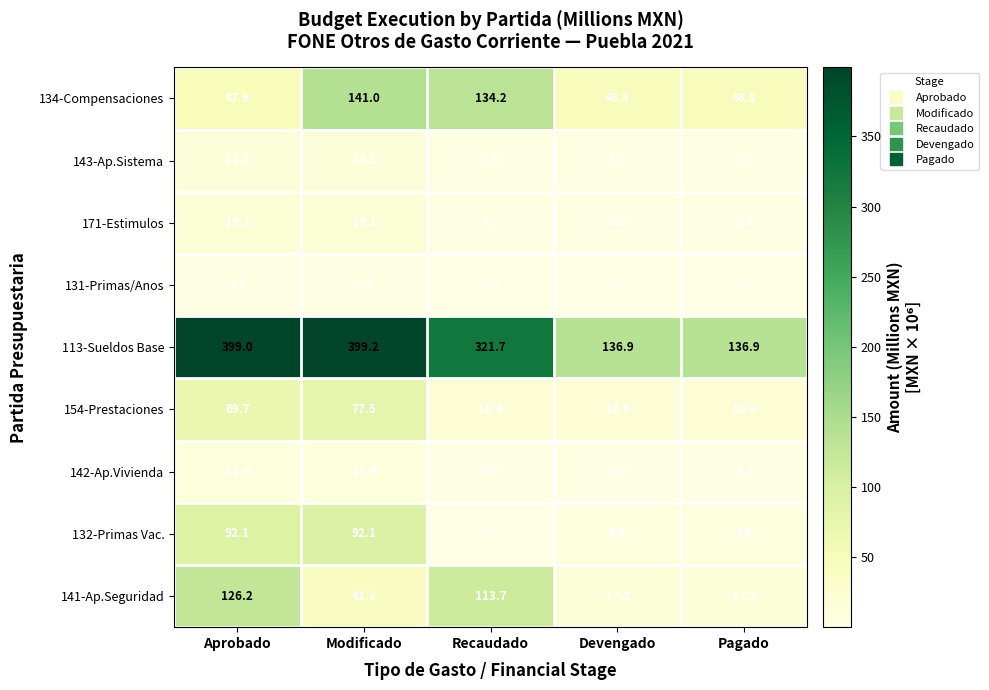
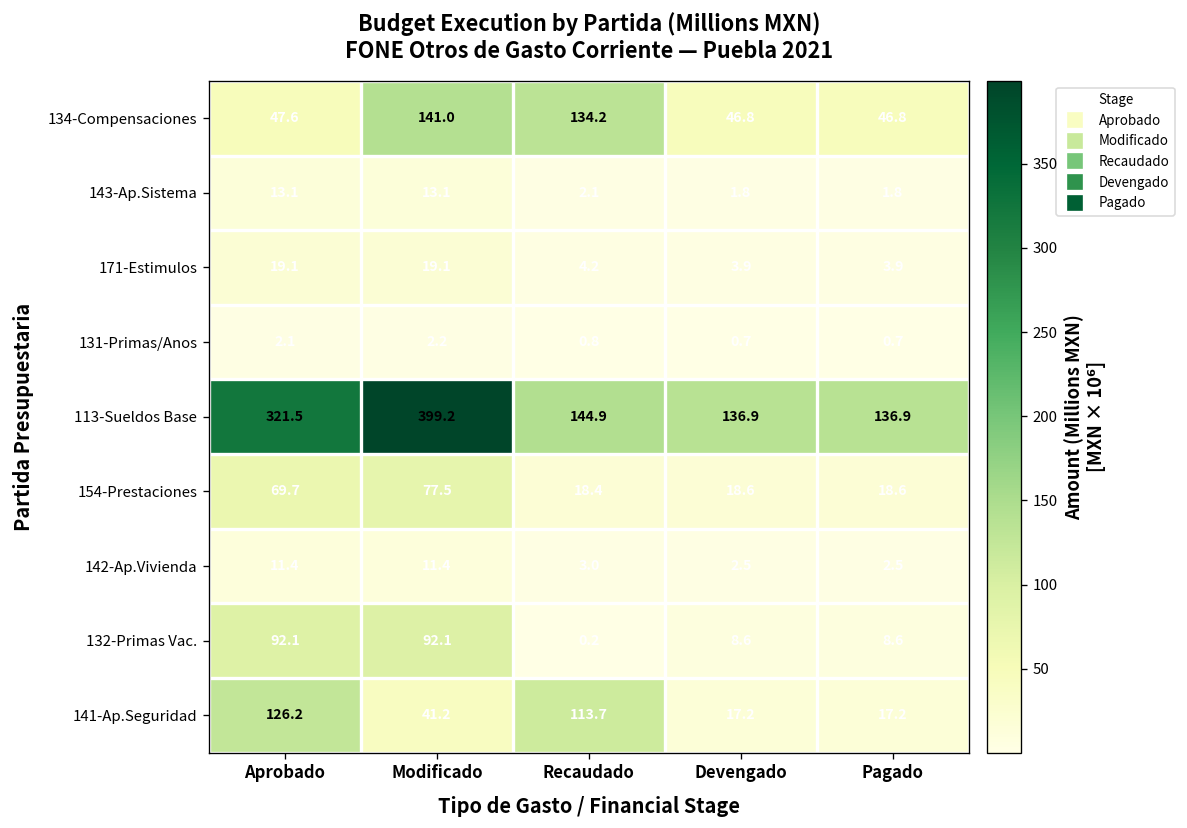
  {
    "134-Compensaciones": {
      "Aprobado": 47.6,
      "Modificado": 141.0,
      "Recaudado": 134.2,
      "Devengado": 46.8,
      "Pagado": 46.8
    },
    "113-Sueldos Base": {
-     "Aprobado": 399.0,
+     "Aprobado": 321.5,
      "Modificado": 399.2,
-     "Recaudado": 321.7,
+     "Recaudado": 144.9,
      "Devengado": 136.9,
      "Pagado": 136.9
    },
    "154-Prestaciones": {
      "Aprobado": 69.7,
      "Modificado": 77.5
    },
    "132-Primas Vac.": {
      "Aprobado": 92.1,
      "Modificado": 92.1
    },
    "141-Ap.Seguridad": {
      "Aprobado": 126.2,
      "Modificado": 41.2,
      "Recaudado": 113.7
    }
  }
